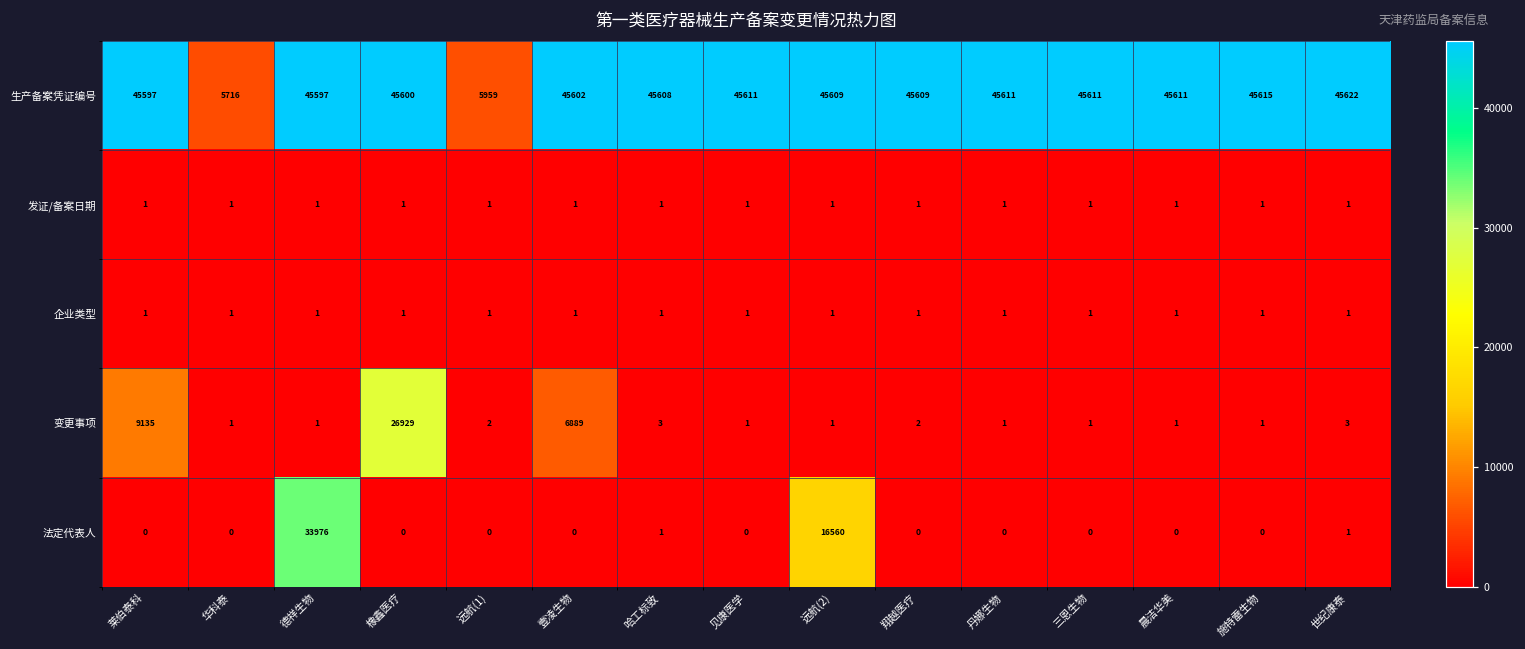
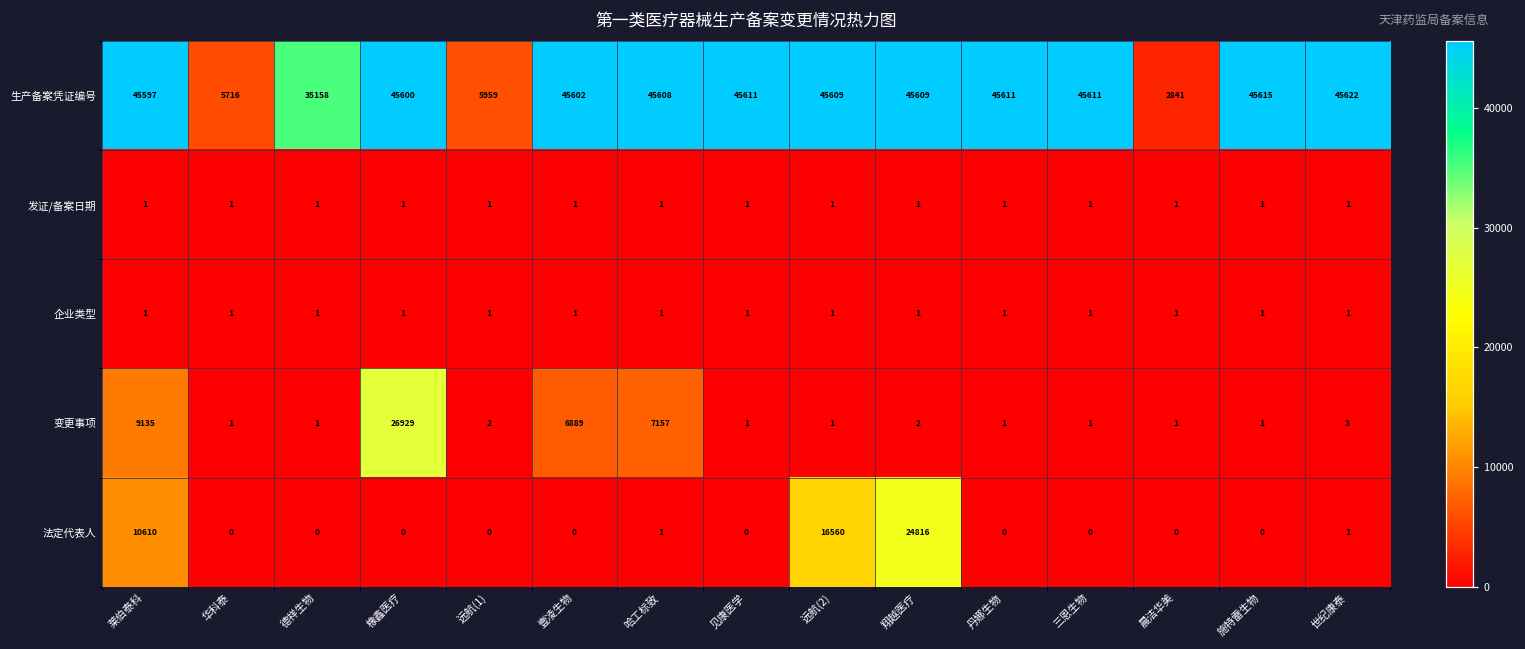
  {
    "生产备案凭证编号": {
      "莱伯泰科": 45597,
      "华科泰": 5716,
-     "德祥生物": 45597,
+     "德祥生物": 35158,
      "橡鑫医疗": 45600,
      "远航(1)": 5959,
      "壹凌生物": 45602,
      "哈工标致": 45608,
      "见康医学": 45611,
      "远航(2)": 45609,
      "翔越医疗": 45609,
      "丹娜生物": 45611,
      "三恩生物": 45611,
-     "晨洁华美": 45611,
+     "晨洁华美": 2841,
      "施特雷生物": 45615,
      "世纪康泰": 45622
    },
    "发证/备案日期": {
      "莱伯泰科": 1,
      "华科泰": 1,
      "德祥生物": 1,
      "橡鑫医疗": 1,
      "远航(1)": 1,
      "壹凌生物": 1,
      "哈工标致": 1,
      "见康医学": 1,
      "远航(2)": 1,
      "翔越医疗": 1,
      "丹娜生物": 1,
      "三恩生物": 1,
      "晨洁华美": 1,
      "施特雷生物": 1,
      "世纪康泰": 1
    },
    "企业类型": {
      "莱伯泰科": 1,
      "华科泰": 1,
      "德祥生物": 1,
      "橡鑫医疗": 1,
      "远航(1)": 1,
      "壹凌生物": 1,
      "哈工标致": 1,
      "见康医学": 1,
      "远航(2)": 1,
      "翔越医疗": 1,
      "丹娜生物": 1,
      "三恩生物": 1,
      "晨洁华美": 1,
      "施特雷生物": 1,
      "世纪康泰": 1
    },
    "变更事项": {
      "莱伯泰科": 9135,
      "华科泰": 1,
      "德祥生物": 1,
      "橡鑫医疗": 26929,
      "远航(1)": 2,
      "壹凌生物": 6889,
-     "哈工标致": 3,
+     "哈工标致": 7157,
      "见康医学": 1,
      "远航(2)": 1,
      "翔越医疗": 2,
      "丹娜生物": 1,
      "三恩生物": 1,
      "晨洁华美": 1,
      "施特雷生物": 1,
      "世纪康泰": 3
    },
    "法定代表人": {
-     "莱伯泰科": 0,
+     "莱伯泰科": 10610,
      "华科泰": 0,
-     "德祥生物": 33976,
+     "德祥生物": 0,
      "橡鑫医疗": 0,
      "远航(1)": 0,
      "壹凌生物": 0,
      "哈工标致": 1,
      "见康医学": 0,
      "远航(2)": 16560,
-     "翔越医疗": 0,
+     "翔越医疗": 24816,
      "丹娜生物": 0,
      "三恩生物": 0,
      "晨洁华美": 0,
      "施特雷生物": 0,
      "世纪康泰": 1
    }
  }
